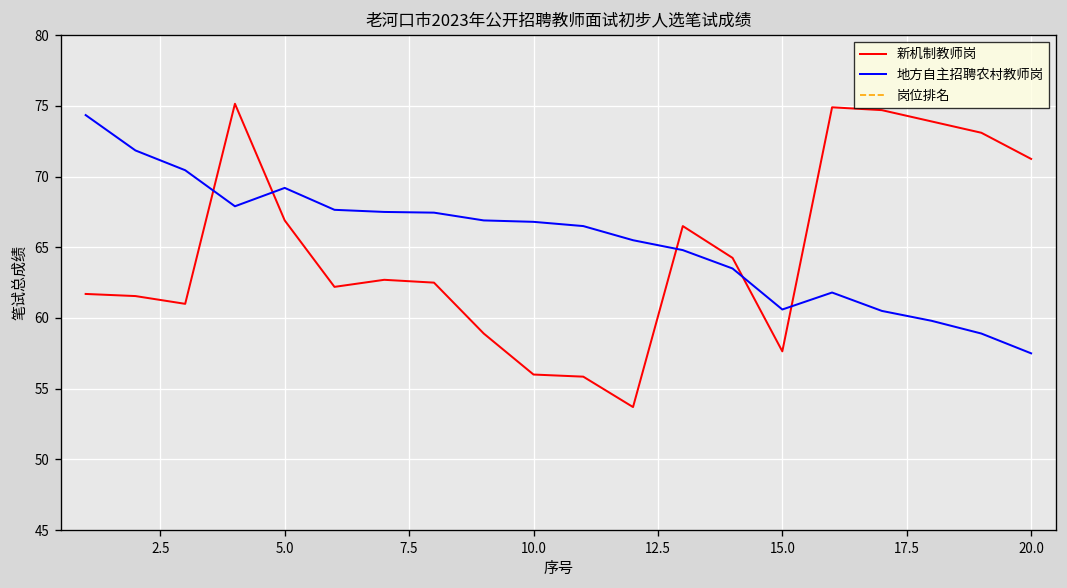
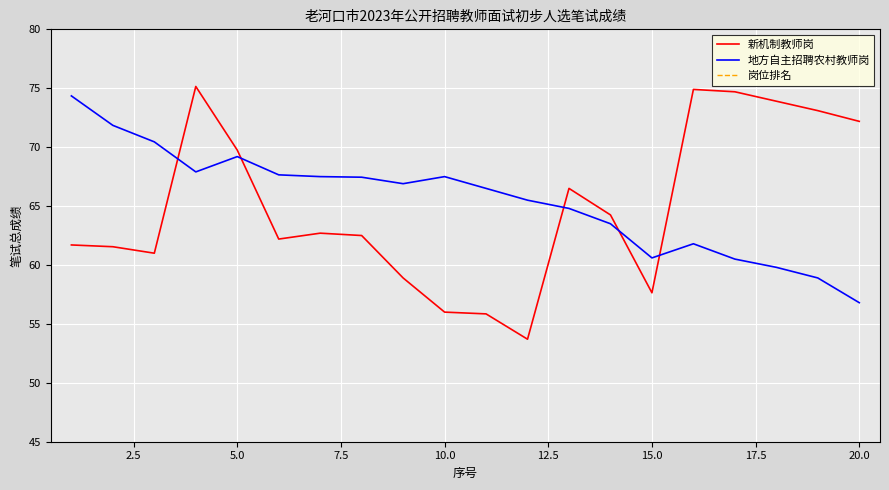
  {
    "新机制教师岗": {
-     "5.0": 66.9,
+     "5.0": 69.8,
      "10.0": 56.0,
      "15.0": 57.6,
-     "20.0": 71.3
+     "20.0": 72.2
    },
    "地方自主招聘农村教师岗": {
      "5.0": 69.2,
-     "10.0": 66.8,
+     "10.0": 67.5,
      "15.0": 60.6,
-     "20.0": 57.5
+     "20.0": 56.8
    }
  }
